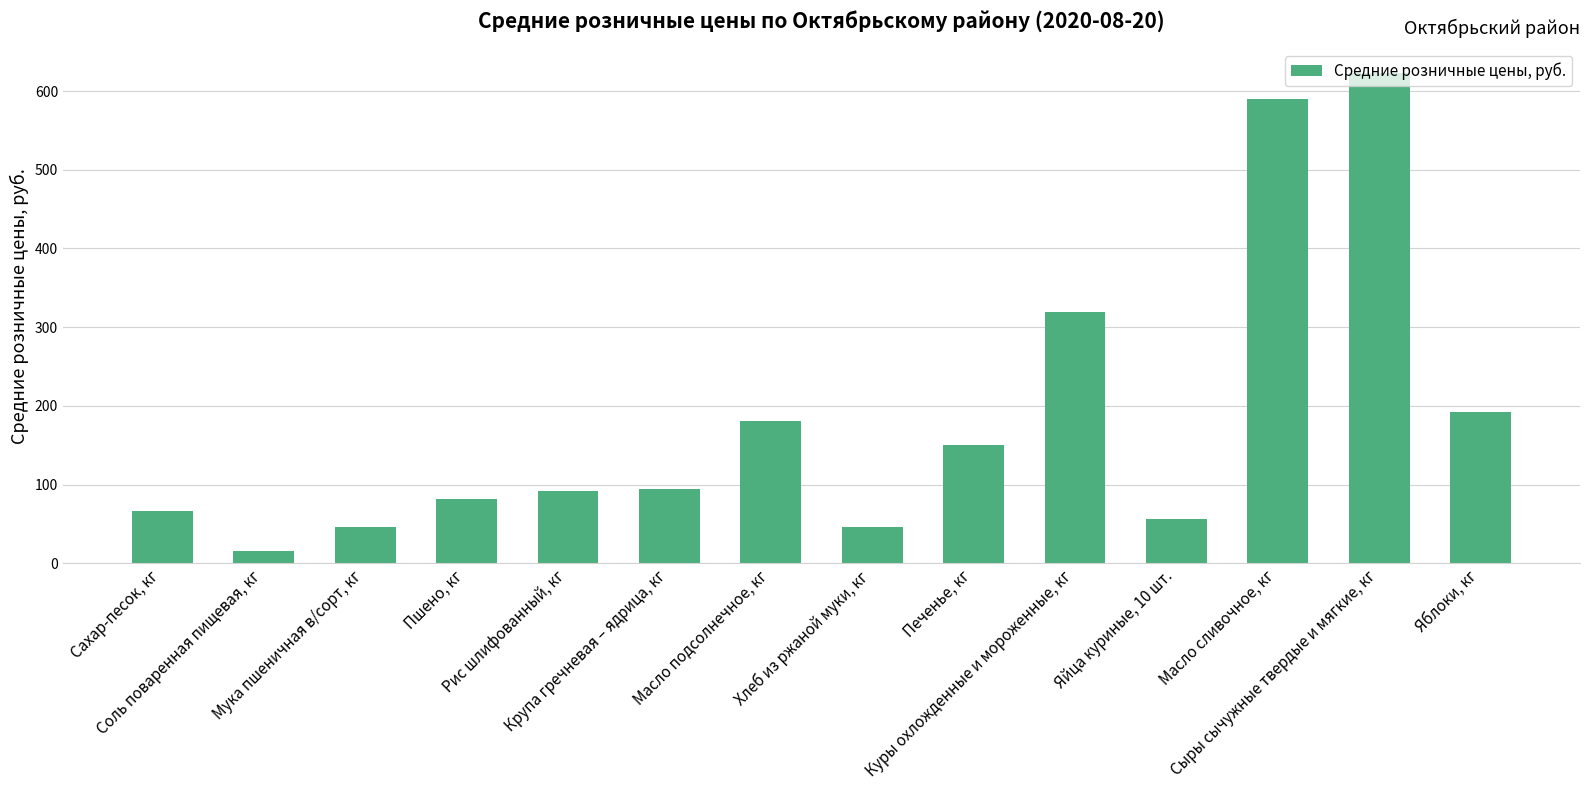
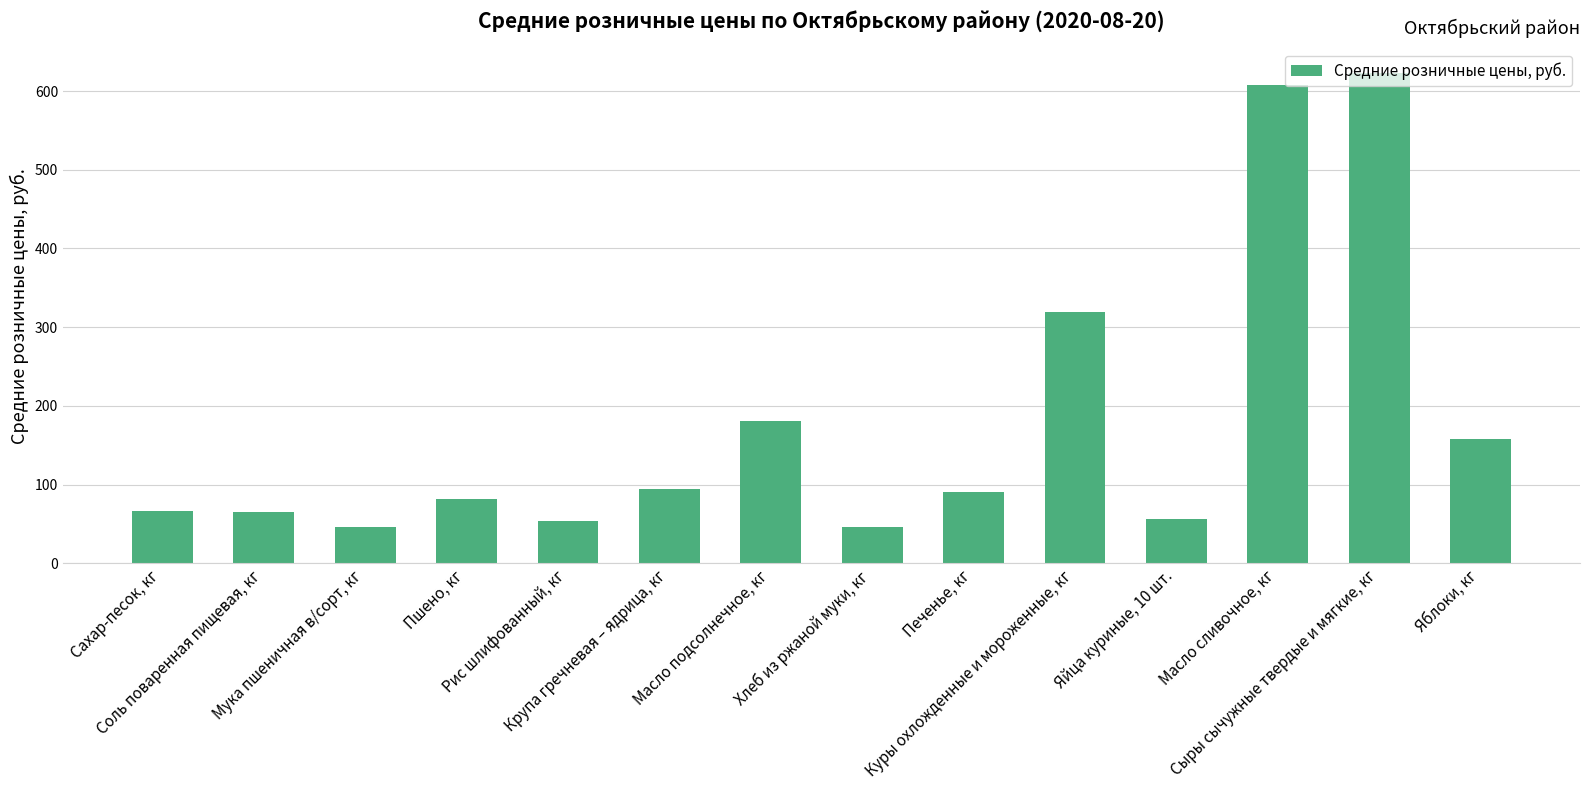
  {
    "Сахар-песок, кг": 70,
-   "Соль поваренная пищевая, кг": 20,
+   "Соль поваренная пищевая, кг": 70,
    "Мука пшеничная в/сорт, кг": 50,
    "Пшено, кг": 80,
-   "Рис шлифованный, кг": 90,
+   "Рис шлифованный, кг": 50,
    "Крупа гречневая – ядрица, кг": 90,
    "Масло подсолнечное, кг": 180,
    "Хлеб из ржаной муки, кг": 50,
-   "Печенье, кг": 150,
+   "Печенье, кг": 90,
    "Куры охложденные и мороженные, кг": 320,
    "Яйца куриные, 10 шт.": 60,
-   "Масло сливочное, кг": 590,
-   "Яблоки, кг": 190
+   "Масло сливочное, кг": 610,
+   "Яблоки, кг": 160
  }
